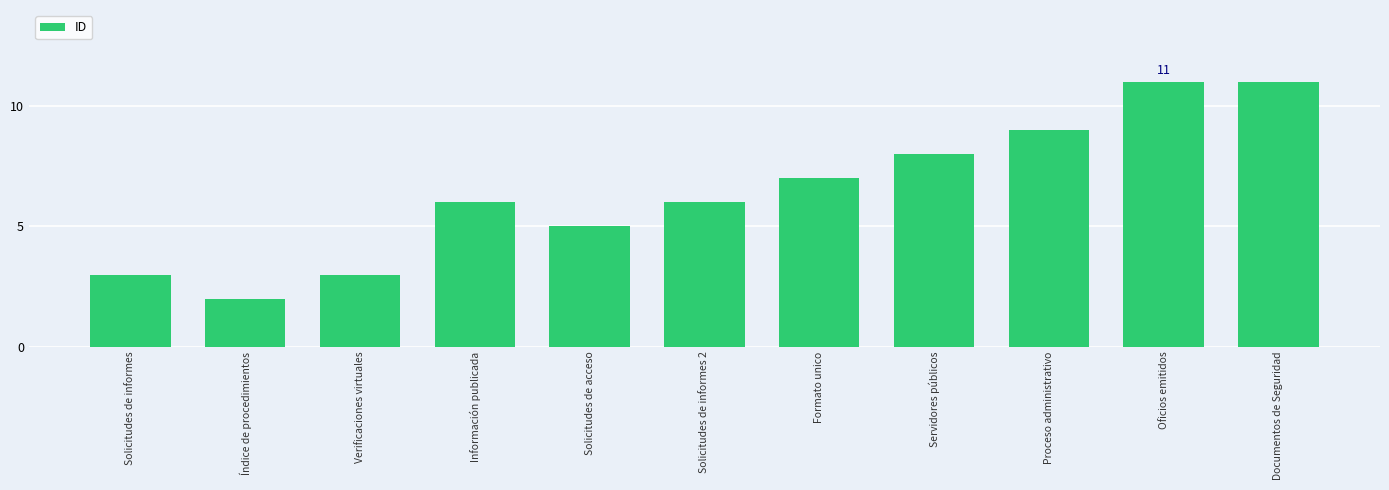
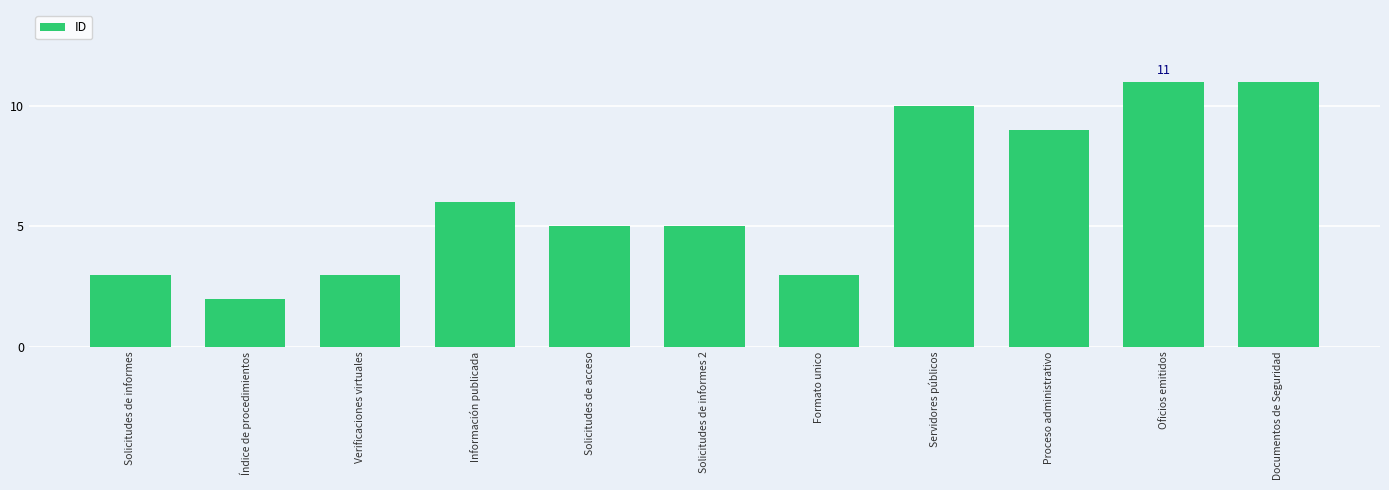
  {
    "Solicitudes de informes": 3,
    "Índice de procedimientos": 2,
    "Verificaciones virtuales": 3,
    "Información publicada": 6,
    "Solicitudes de acceso": 5,
-   "Solicitudes de informes 2": 6,
-   "Formato unico": 7,
-   "Servidores públicos": 8,
+   "Solicitudes de informes 2": 5,
+   "Formato unico": 3,
+   "Servidores públicos": 10,
    "Proceso administrativo": 9,
    "Documentos de Seguridad": 11
  }
